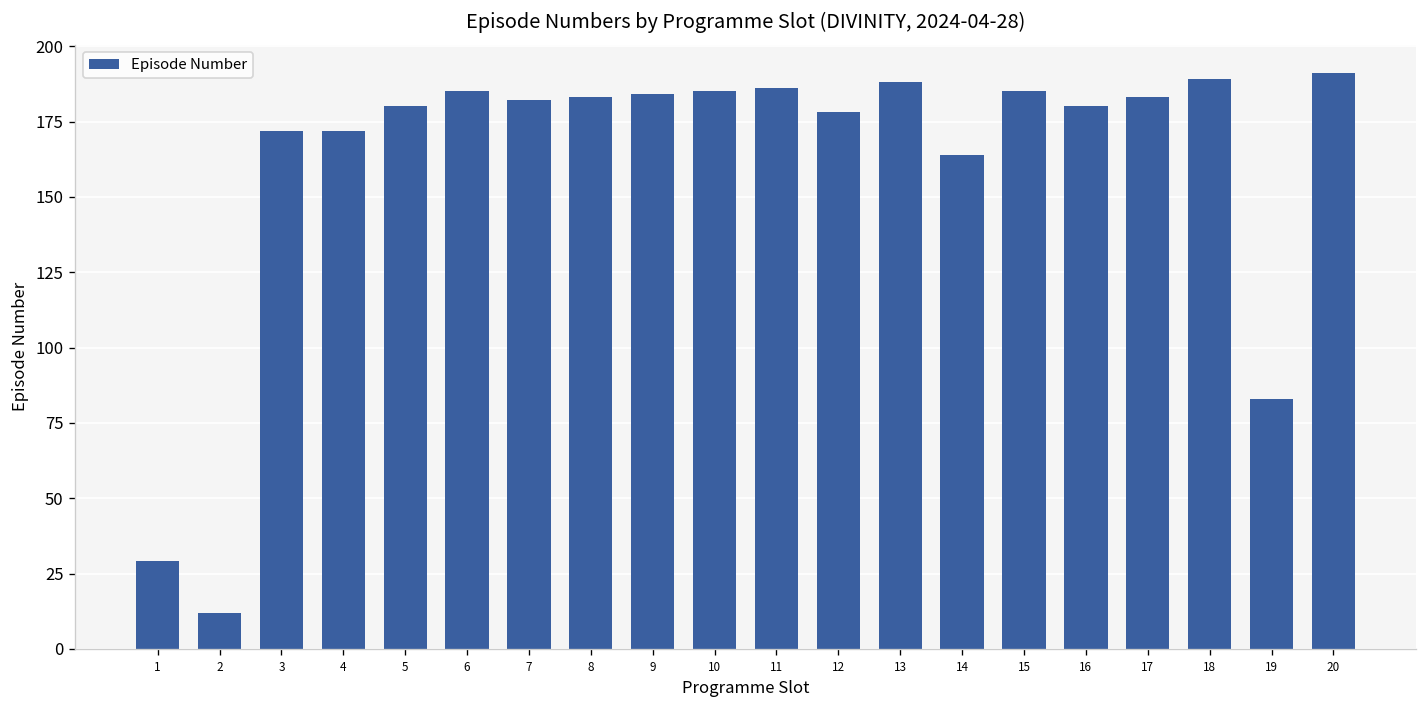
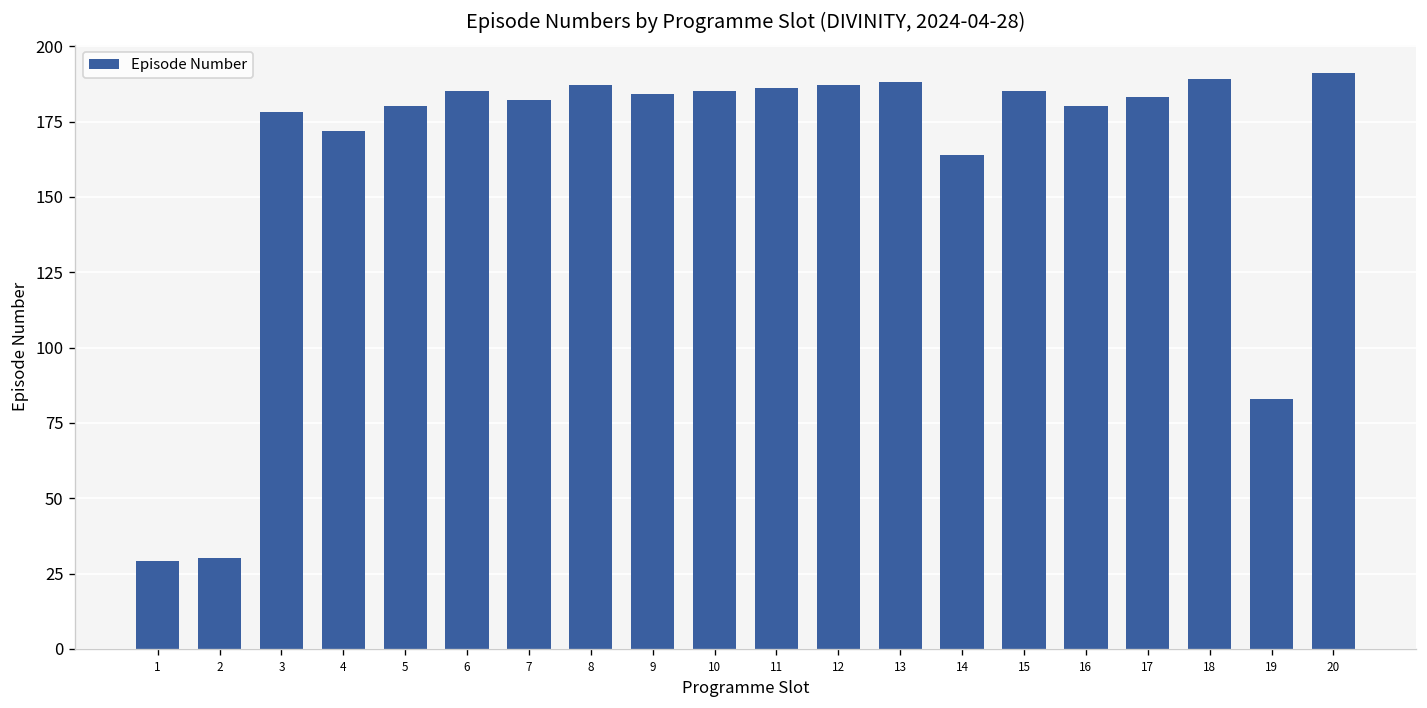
  {
    "1": 29,
-   "2": 12,
-   "3": 172,
+   "2": 30,
+   "3": 178,
    "4": 172,
    "5": 180,
    "6": 185,
    "7": 182,
-   "8": 183,
+   "8": 187,
    "9": 184,
    "10": 185,
    "11": 186,
-   "12": 178,
+   "12": 187,
    "13": 188,
    "14": 164,
    "15": 185,
    "16": 180,
    "17": 183,
    "18": 189,
    "19": 83,
    "20": 191
  }
